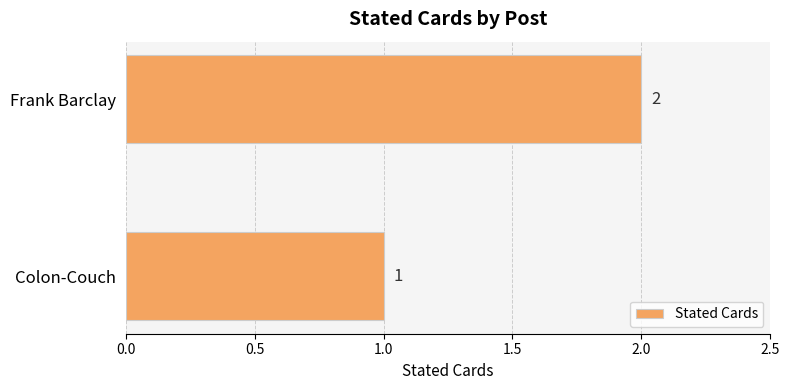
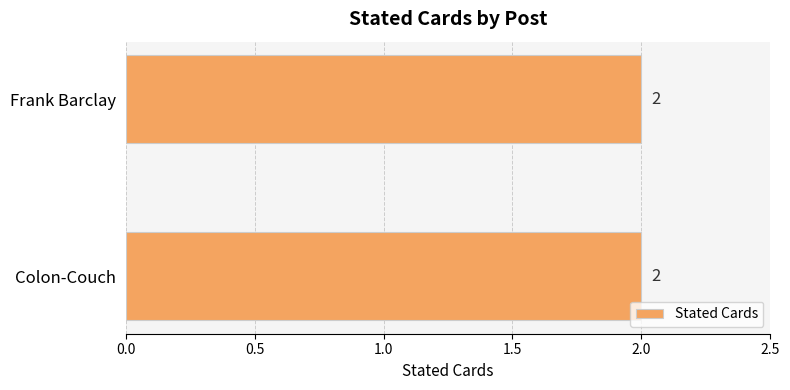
  {
    "Frank Barclay": 2,
-   "Colon-Couch": 1
+   "Colon-Couch": 2
  }
